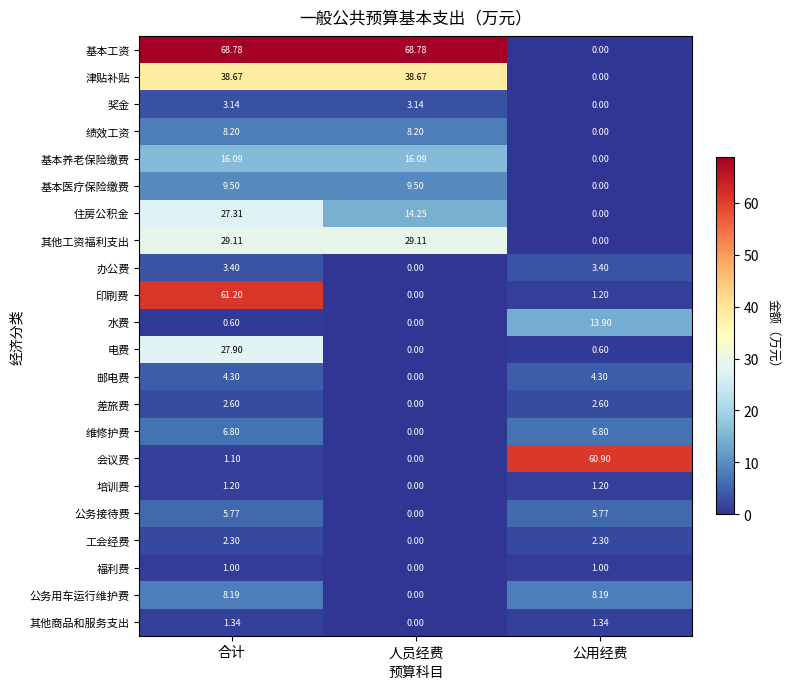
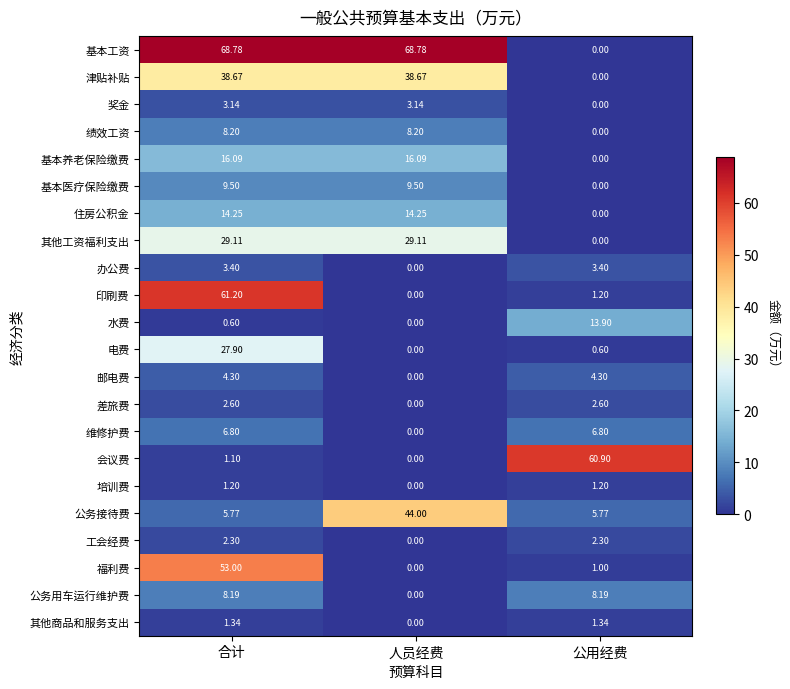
  {
    "基本工资": {
      "合计": 68.78,
      "人员经费": 68.78,
      "公用经费": 0.00
    },
    "津贴补贴": {
      "合计": 38.67,
      "人员经费": 38.67,
      "公用经费": 0.00
    },
    "奖金": {
      "合计": 3.14,
      "人员经费": 3.14,
      "公用经费": 0.00
    },
    "绩效工资": {
      "合计": 8.20,
      "人员经费": 8.20,
      "公用经费": 0.00
    },
    "基本养老保险缴费": {
      "合计": 16.09,
      "人员经费": 16.09,
      "公用经费": 0.00
    },
    "基本医疗保险缴费": {
      "合计": 9.50,
      "人员经费": 9.50,
      "公用经费": 0.00
    },
    "住房公积金": {
-     "合计": 27.31,
+     "合计": 14.25,
      "人员经费": 14.25,
      "公用经费": 0.00
    },
    "其他工资福利支出": {
      "合计": 29.11,
      "人员经费": 29.11,
      "公用经费": 0.00
    },
    "办公费": {
      "合计": 3.40,
      "人员经费": 0.00,
      "公用经费": 3.40
    },
    "印刷费": {
      "合计": 61.20,
      "人员经费": 0.00,
      "公用经费": 1.20
    },
    "水费": {
      "合计": 0.60,
      "人员经费": 0.00,
      "公用经费": 13.90
    },
    "电费": {
      "合计": 27.90,
      "人员经费": 0.00,
      "公用经费": 0.60
    },
    "邮电费": {
      "合计": 4.30,
      "人员经费": 0.00,
      "公用经费": 4.30
    },
    "差旅费": {
      "合计": 2.60,
      "人员经费": 0.00,
      "公用经费": 2.60
    },
    "维修护费": {
      "合计": 6.80,
      "人员经费": 0.00,
      "公用经费": 6.80
    },
    "会议费": {
      "合计": 1.10,
      "人员经费": 0.00,
      "公用经费": 60.90
    },
    "培训费": {
      "合计": 1.20,
      "人员经费": 0.00,
      "公用经费": 1.20
    },
    "公务接待费": {
      "合计": 5.77,
-     "人员经费": 0.00,
+     "人员经费": 44.00,
      "公用经费": 5.77
    },
    "工会经费": {
      "合计": 2.30,
      "人员经费": 0.00,
      "公用经费": 2.30
    },
    "福利费": {
-     "合计": 1.00,
+     "合计": 53.00,
      "人员经费": 0.00,
      "公用经费": 1.00
    },
    "公务用车运行维护费": {
      "合计": 8.19,
      "人员经费": 0.00,
      "公用经费": 8.19
    },
    "其他商品和服务支出": {
      "合计": 1.34,
      "人员经费": 0.00,
      "公用经费": 1.34
    }
  }
